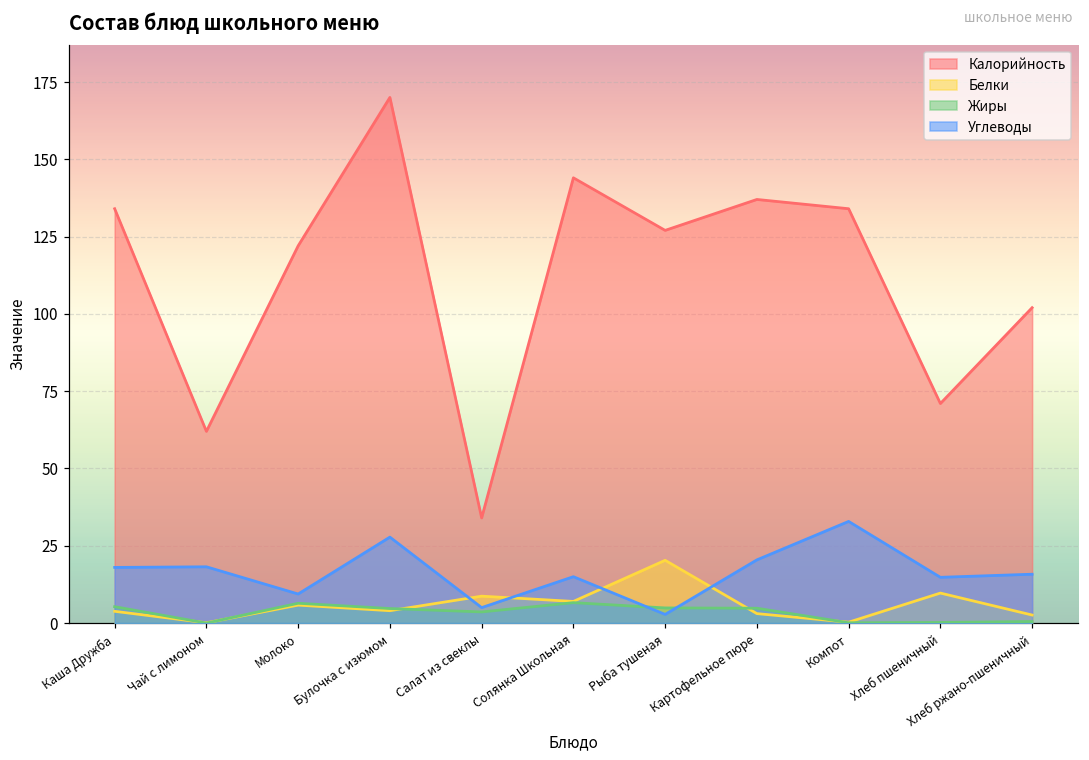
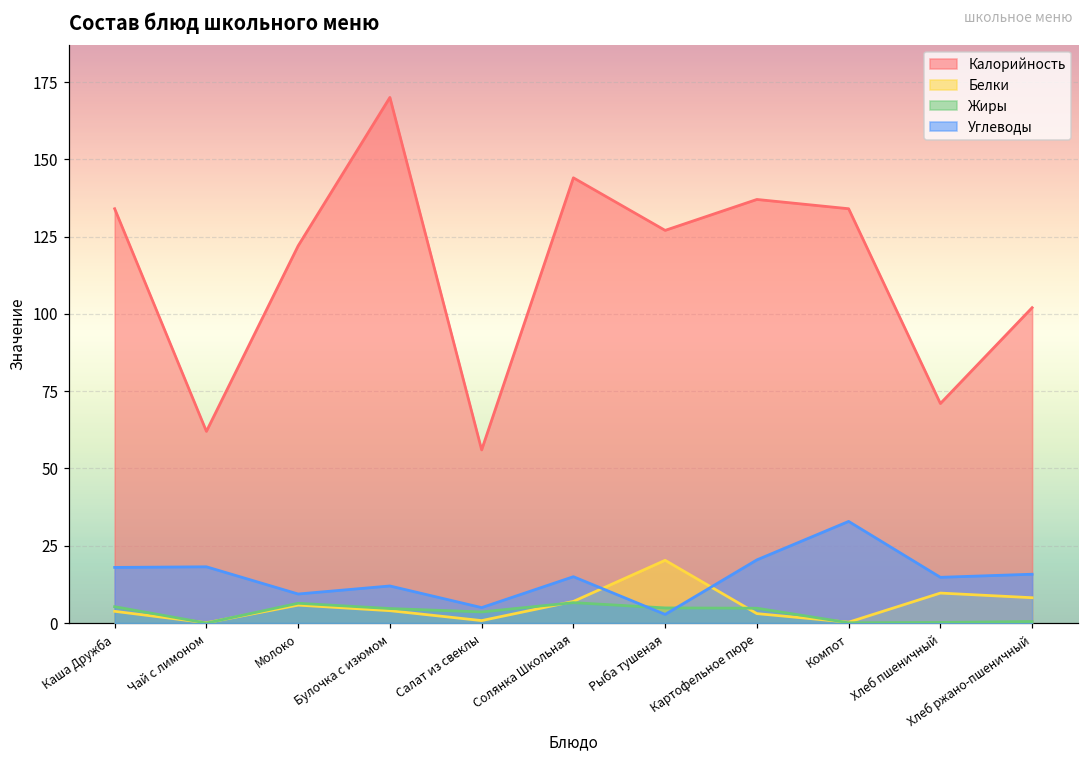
  {
    "Калорийность": {
      "Каша Дружба": 134,
      "Чай с лимоном": 62,
      "Молоко": 122,
      "Булочка с изюмом": 170,
-     "Салат из свеклы": 34,
+     "Салат из свеклы": 56,
      "Солянка Школьная": 144,
      "Рыба тушеная": 127,
      "Картофельное пюре": 137,
      "Компот": 134,
      "Хлеб пшеничный": 71,
      "Хлеб ржано-пшеничный": 102
    },
    "Белки": {
      "Каша Дружба": 4,
-     "Салат из свеклы": 9,
+     "Салат из свеклы": 1,
      "Рыба тушеная": 20,
      "Картофельное пюре": 3,
      "Хлеб пшеничный": 10,
-     "Хлеб ржано-пшеничный": 3
+     "Хлеб ржано-пшеничный": 8
    },
    "Жиры": {
      "Каша Дружба": 5,
      "Салат из свеклы": 4,
      "Рыба тушеная": 5,
      "Картофельное пюре": 5,
      "Хлеб пшеничный": 0,
      "Хлеб ржано-пшеничный": 1
    },
    "Углеводы": {
      "Каша Дружба": 18,
      "Чай с лимоном": 18,
      "Молоко": 9,
-     "Булочка с изюмом": 28,
+     "Булочка с изюмом": 12,
      "Салат из свеклы": 5,
      "Солянка Школьная": 15,
      "Рыба тушеная": 3,
      "Картофельное пюре": 20,
      "Компот": 33,
      "Хлеб пшеничный": 15,
      "Хлеб ржано-пшеничный": 16
    }
  }
